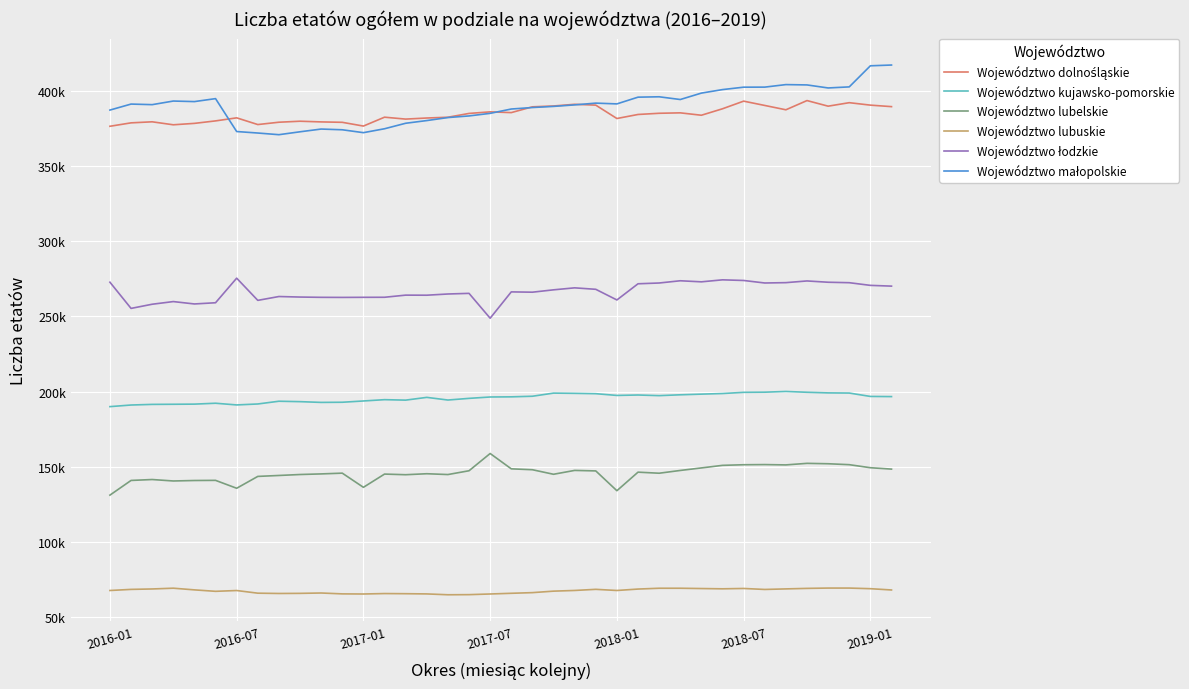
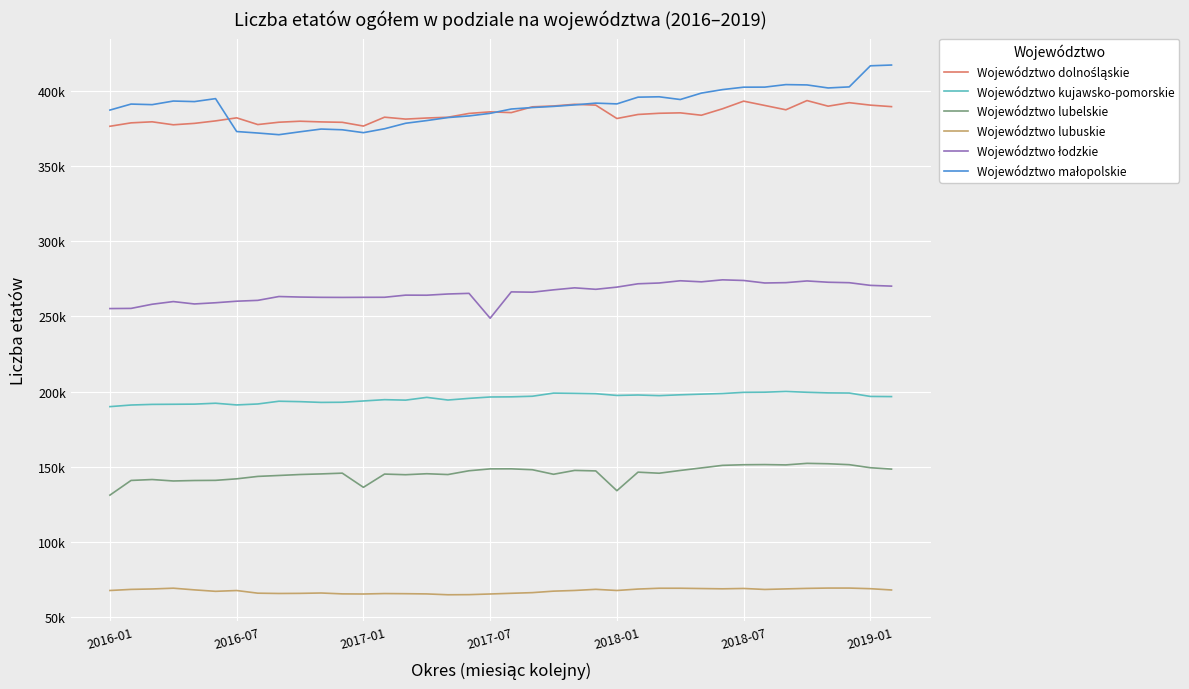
  {
    "Województwo lubelskie": {
      "2016-01": 131000,
-     "2016-07": 136000,
+     "2016-07": 142000,
      "2017-01": 136000,
-     "2017-07": 159000,
+     "2017-07": 148000,
      "2018-01": 134000,
      "2018-07": 151000,
      "2019-01": 149000
    },
    "Województwo łodzkie": {
-     "2016-01": 273000,
-     "2016-07": 276000,
+     "2016-01": 255000,
+     "2016-07": 260000,
      "2017-01": 263000,
      "2017-07": 249000,
-     "2018-01": 261000,
+     "2018-01": 270000,
      "2018-07": 274000,
      "2019-01": 271000
    }
  }
